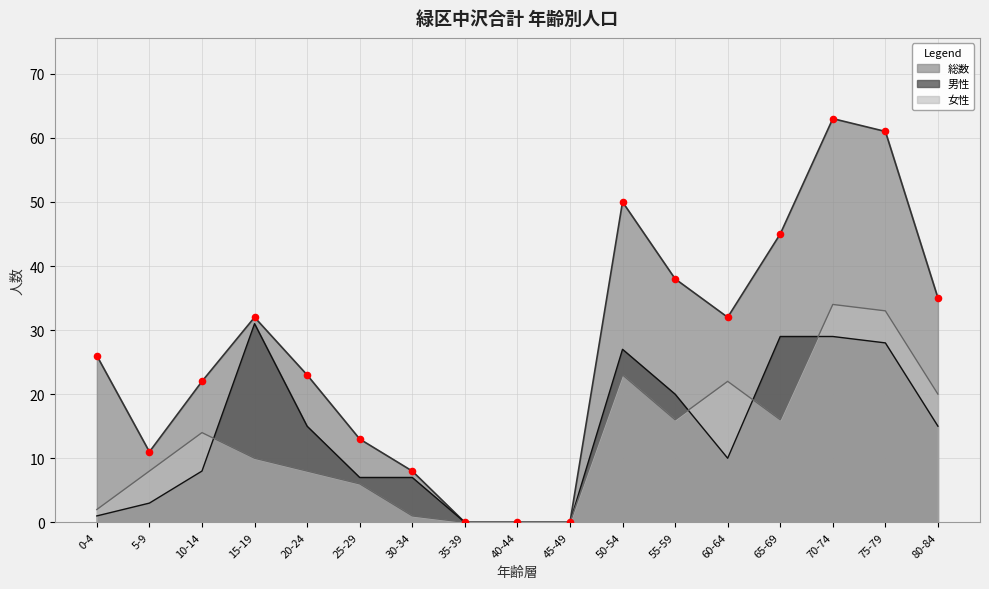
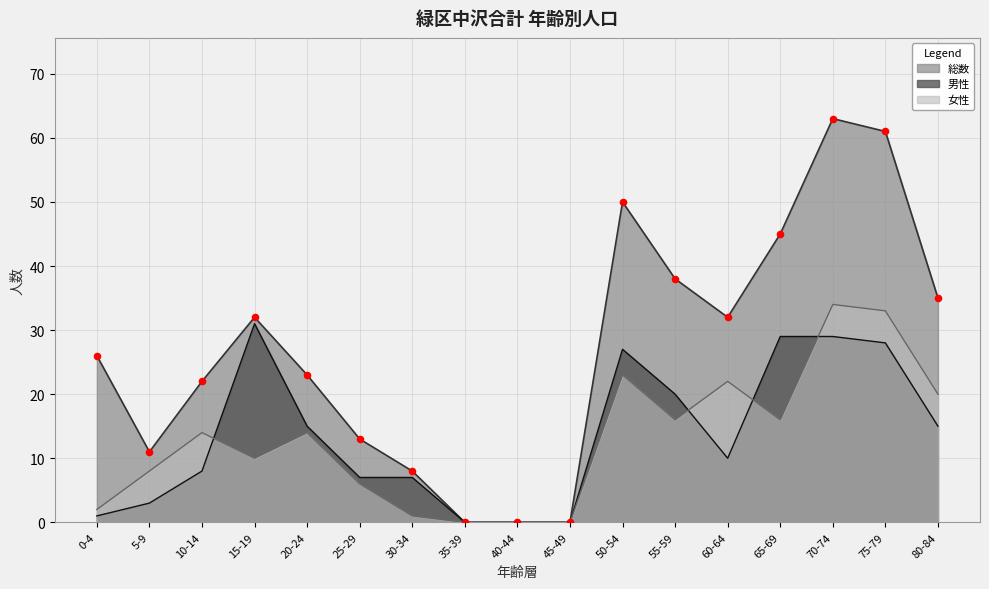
  {
    "総数": {
      "0-4": 26,
      "5-9": 11,
      "10-14": 22,
      "15-19": 32,
      "20-24": 23,
      "25-29": 13,
      "30-34": 8,
      "50-54": 50,
      "55-59": 38,
      "60-64": 32,
      "65-69": 45,
      "70-74": 63,
      "75-79": 61,
      "80-84": 35
    },
    "男性": {
      "0-4": 1,
      "5-9": 3,
      "10-14": 8,
      "15-19": 31,
      "20-24": 15,
      "25-29": 7,
      "30-34": 7,
      "50-54": 27,
      "55-59": 20,
      "60-64": 10,
      "65-69": 29,
      "70-74": 29,
      "75-79": 28,
      "80-84": 15
    },
    "女性": {
      "0-4": 2,
      "5-9": 8,
      "10-14": 14,
      "15-19": 10,
-     "20-24": 8,
+     "20-24": 14,
      "25-29": 6,
      "30-34": 1,
      "50-54": 23,
      "55-59": 16,
      "60-64": 22,
      "65-69": 16,
      "70-74": 34,
      "75-79": 33,
      "80-84": 20
    }
  }
